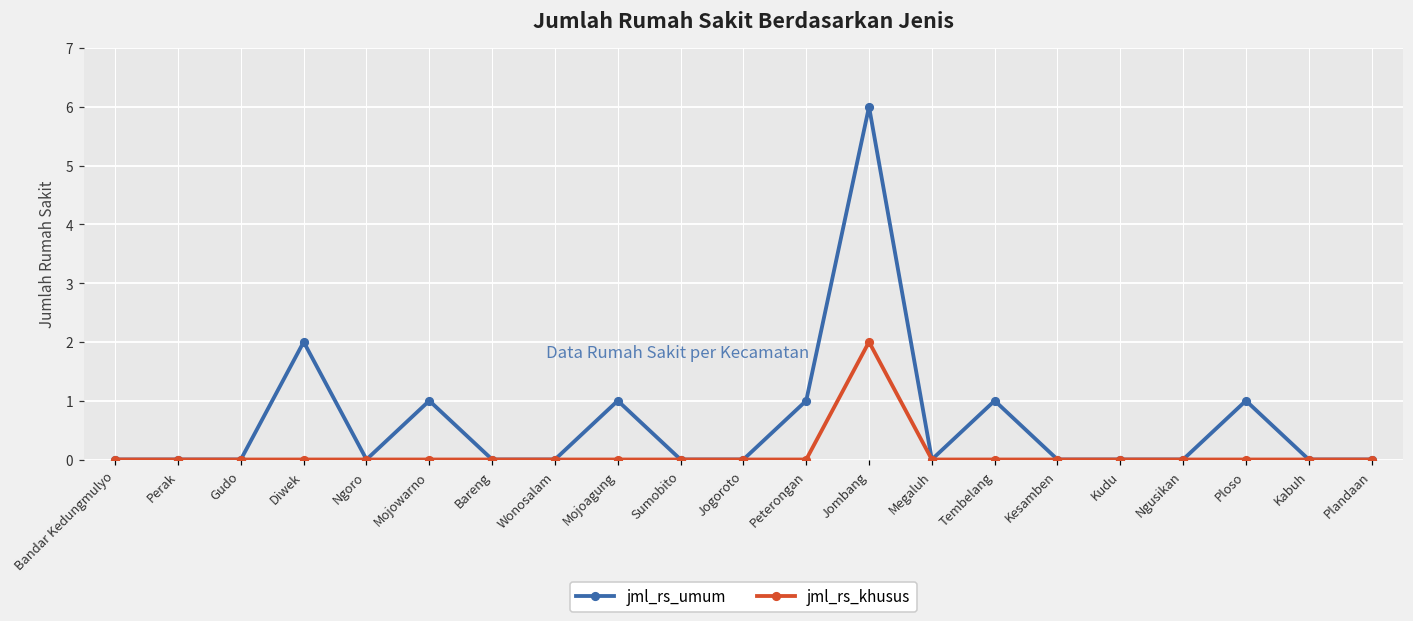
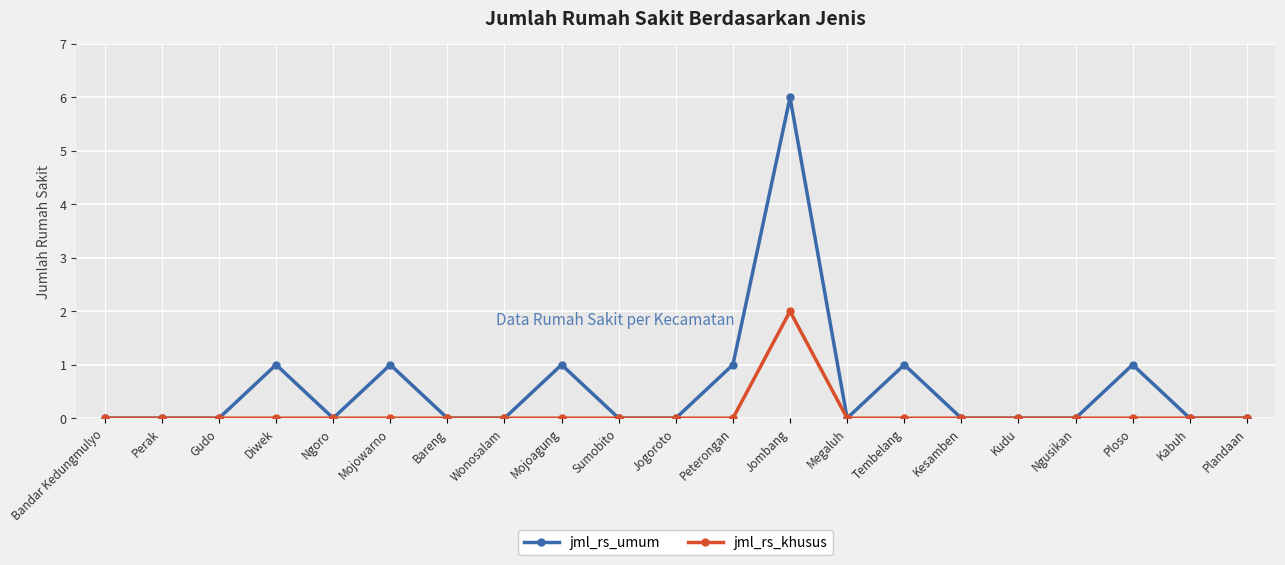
  {
    "jml_rs_umum": {
-     "Diwek": 2,
+     "Diwek": 1,
      "Mojowarno": 1,
      "Mojoagung": 1,
      "Peterongan": 1,
      "Jombang": 6,
      "Tembelang": 1,
      "Ploso": 1
    },
    "jml_rs_khusus": {
      "Diwek": 0,
      "Mojowarno": 0,
      "Mojoagung": 0,
      "Peterongan": 0,
      "Jombang": 2,
      "Tembelang": 0,
      "Ploso": 0
    }
  }
